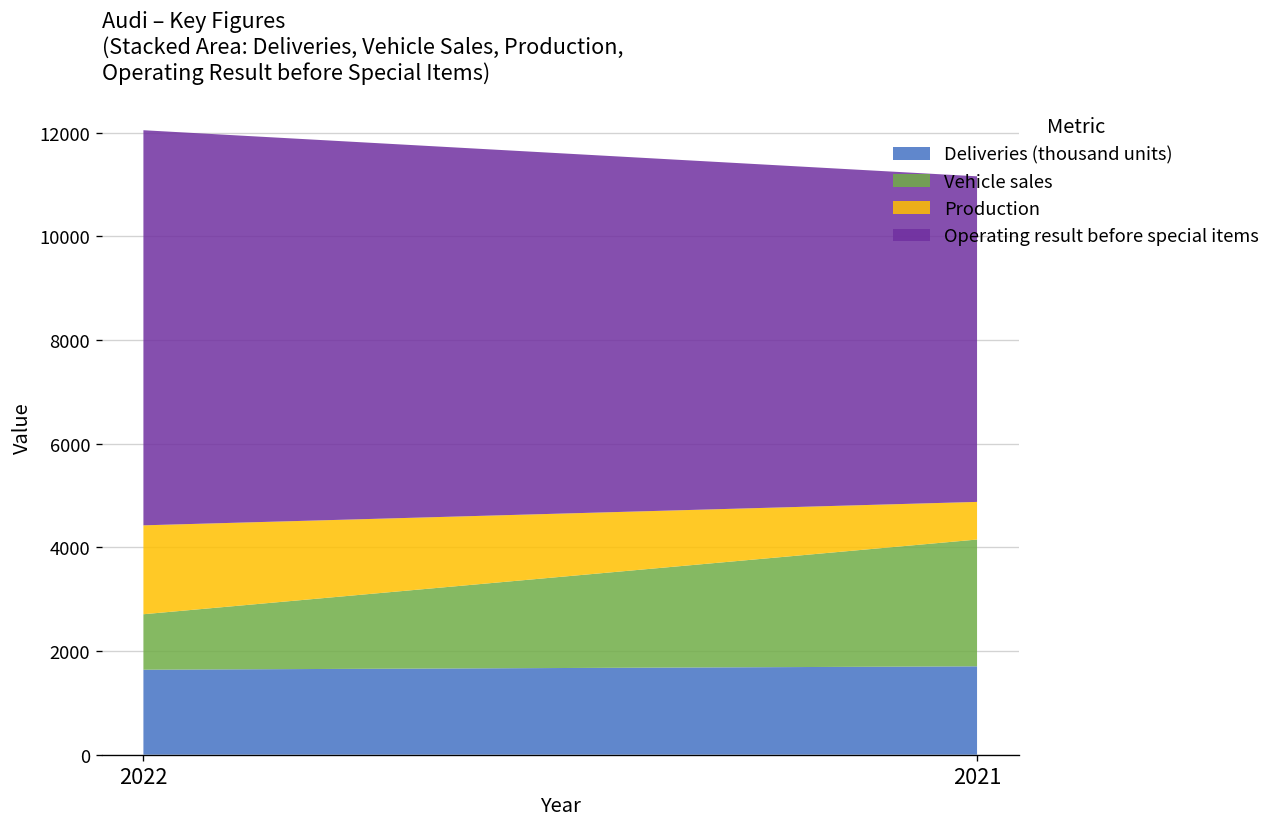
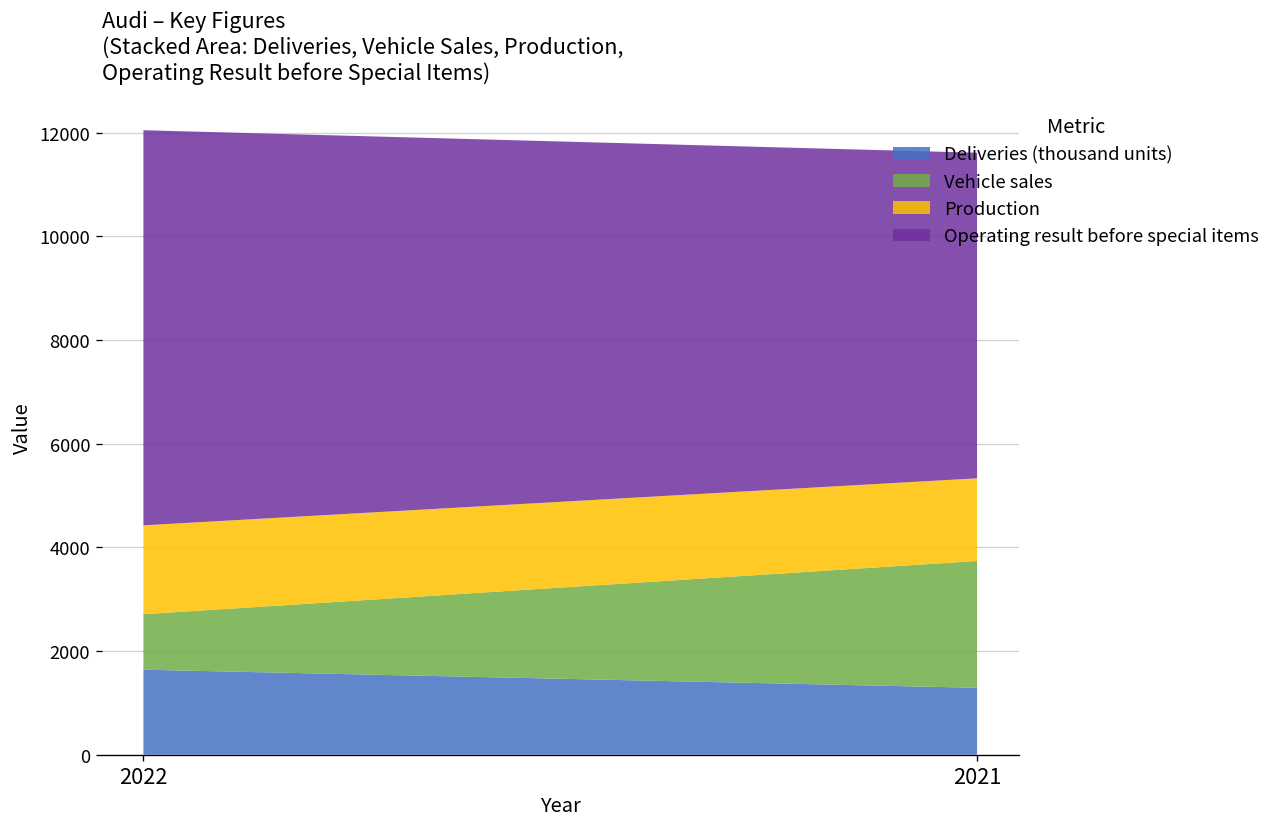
  {
    "Deliveries (thousand units)": {
      "2022": 1600,
-     "2021": 1700
+     "2021": 1300
    },
    "Vehicle sales": {
      "2022": 1100,
      "2021": 2400
    },
    "Production": {
      "2022": 1700,
-     "2021": 700
+     "2021": 1600
    },
    "Operating result before special items": {
      "2022": 7600,
      "2021": 6300
    }
  }
